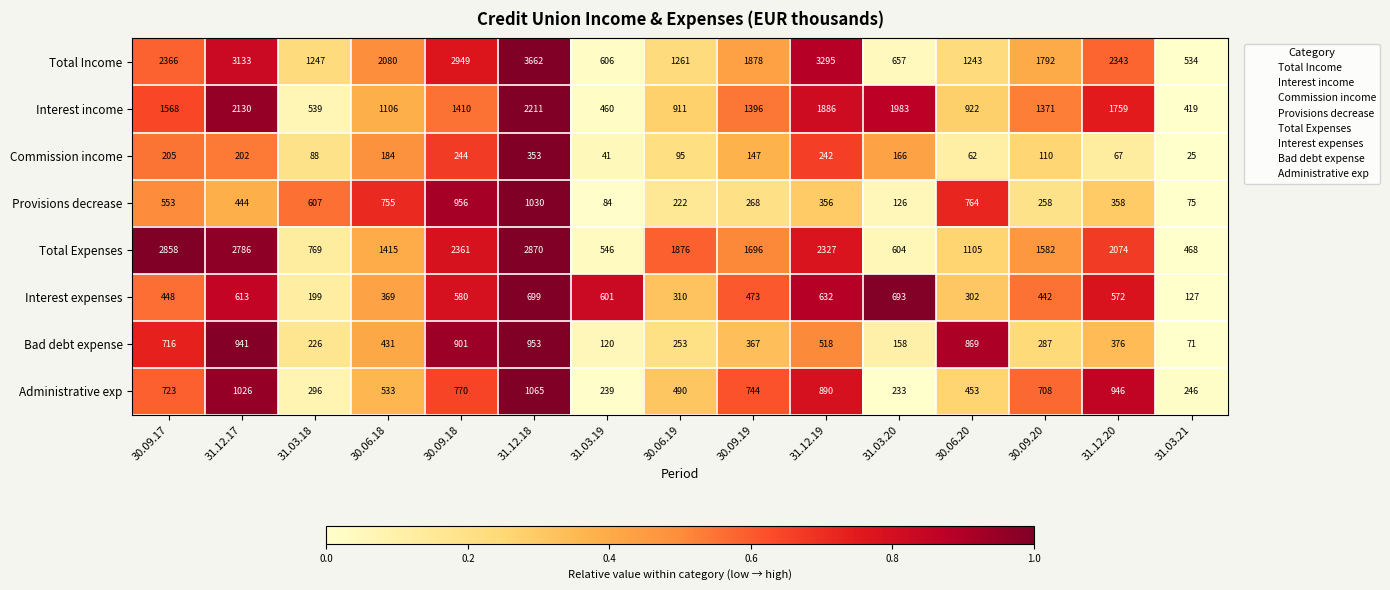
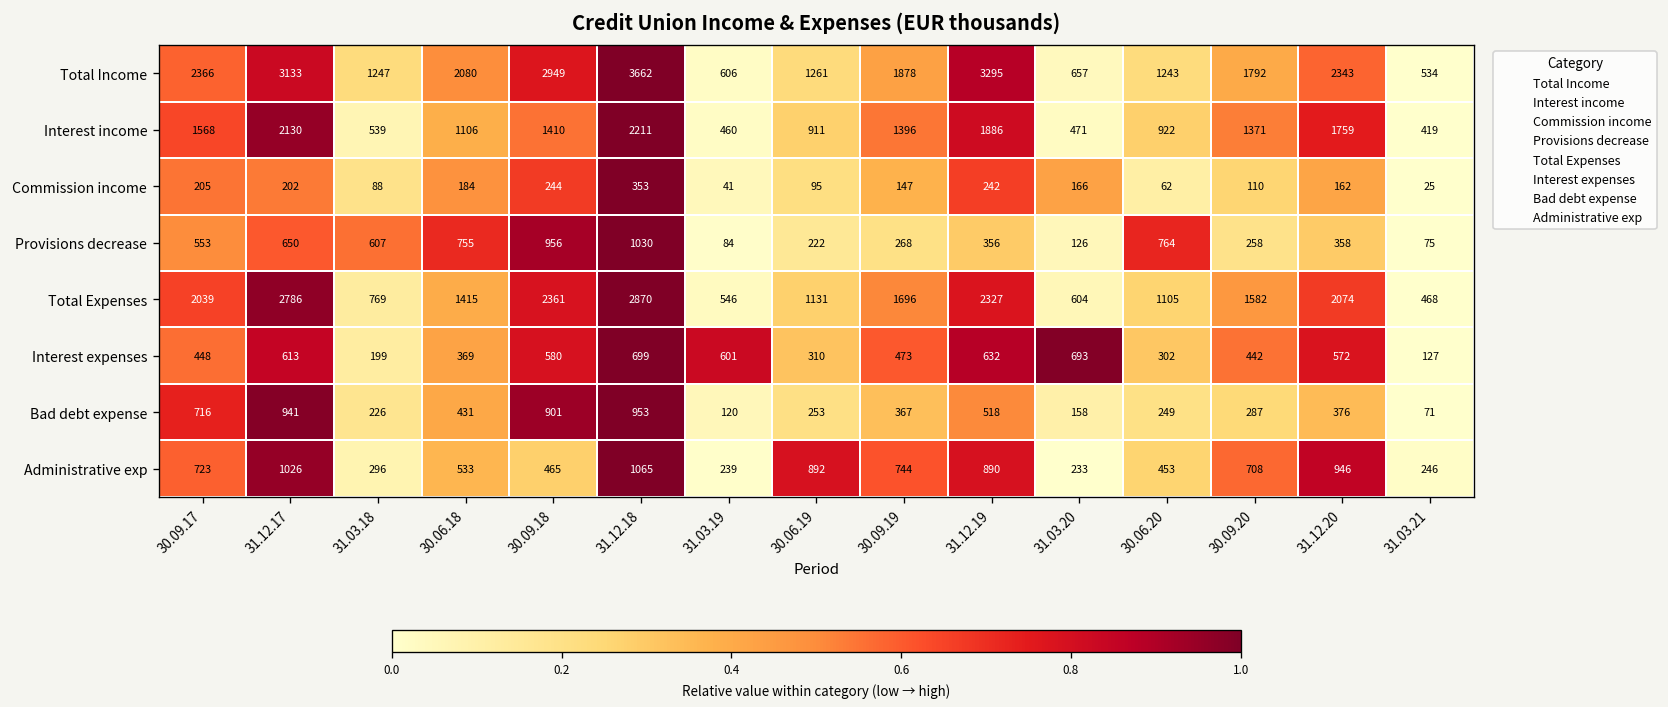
  {
    "Total Income": {
      "30.09.17": 2366,
      "31.12.17": 3133,
      "31.03.18": 1247,
      "30.06.18": 2080,
      "30.09.18": 2949,
      "31.12.18": 3662,
      "31.03.19": 606,
      "30.06.19": 1261,
      "30.09.19": 1878,
      "31.12.19": 3295,
      "31.03.20": 657,
      "30.06.20": 1243,
      "30.09.20": 1792,
      "31.12.20": 2343,
      "31.03.21": 534
    },
    "Interest income": {
      "30.09.17": 1568,
      "31.12.17": 2130,
      "31.03.18": 539,
      "30.06.18": 1106,
      "30.09.18": 1410,
      "31.12.18": 2211,
      "31.03.19": 460,
      "30.06.19": 911,
      "30.09.19": 1396,
      "31.12.19": 1886,
-     "31.03.20": 1983,
+     "31.03.20": 471,
      "30.06.20": 922,
      "30.09.20": 1371,
      "31.12.20": 1759,
      "31.03.21": 419
    },
    "Commission income": {
      "30.09.17": 205,
      "31.12.17": 202,
      "31.03.18": 88,
      "30.06.18": 184,
      "30.09.18": 244,
      "31.12.18": 353,
      "31.03.19": 41,
      "30.06.19": 95,
      "30.09.19": 147,
      "31.12.19": 242,
      "31.03.20": 166,
      "30.06.20": 62,
      "30.09.20": 110,
-     "31.12.20": 67,
+     "31.12.20": 162,
      "31.03.21": 25
    },
    "Provisions decrease": {
      "30.09.17": 553,
-     "31.12.17": 444,
+     "31.12.17": 650,
      "31.03.18": 607,
      "30.06.18": 755,
      "30.09.18": 956,
      "31.12.18": 1030,
      "31.03.19": 84,
      "30.06.19": 222,
      "30.09.19": 268,
      "31.12.19": 356,
      "31.03.20": 126,
      "30.06.20": 764,
      "30.09.20": 258,
      "31.12.20": 358,
      "31.03.21": 75
    },
    "Total Expenses": {
-     "30.09.17": 2858,
+     "30.09.17": 2039,
      "31.12.17": 2786,
      "31.03.18": 769,
      "30.06.18": 1415,
      "30.09.18": 2361,
      "31.12.18": 2870,
      "31.03.19": 546,
-     "30.06.19": 1876,
+     "30.06.19": 1131,
      "30.09.19": 1696,
      "31.12.19": 2327,
      "31.03.20": 604,
      "30.06.20": 1105,
      "30.09.20": 1582,
      "31.12.20": 2074,
      "31.03.21": 468
    },
    "Interest expenses": {
      "30.09.17": 448,
      "31.12.17": 613,
      "31.03.18": 199,
      "30.06.18": 369,
      "30.09.18": 580,
      "31.12.18": 699,
      "31.03.19": 601,
      "30.06.19": 310,
      "30.09.19": 473,
      "31.12.19": 632,
      "31.03.20": 693,
      "30.06.20": 302,
      "30.09.20": 442,
      "31.12.20": 572,
      "31.03.21": 127
    },
    "Bad debt expense": {
      "30.09.17": 716,
      "31.12.17": 941,
      "31.03.18": 226,
      "30.06.18": 431,
      "30.09.18": 901,
      "31.12.18": 953,
      "31.03.19": 120,
      "30.06.19": 253,
      "30.09.19": 367,
      "31.12.19": 518,
      "31.03.20": 158,
-     "30.06.20": 869,
+     "30.06.20": 249,
      "30.09.20": 287,
      "31.12.20": 376,
      "31.03.21": 71
    },
    "Administrative exp": {
      "30.09.17": 723,
      "31.12.17": 1026,
      "31.03.18": 296,
      "30.06.18": 533,
-     "30.09.18": 770,
+     "30.09.18": 465,
      "31.12.18": 1065,
      "31.03.19": 239,
-     "30.06.19": 490,
+     "30.06.19": 892,
      "30.09.19": 744,
      "31.12.19": 890,
      "31.03.20": 233,
      "30.06.20": 453,
      "30.09.20": 708,
      "31.12.20": 946,
      "31.03.21": 246
    }
  }
